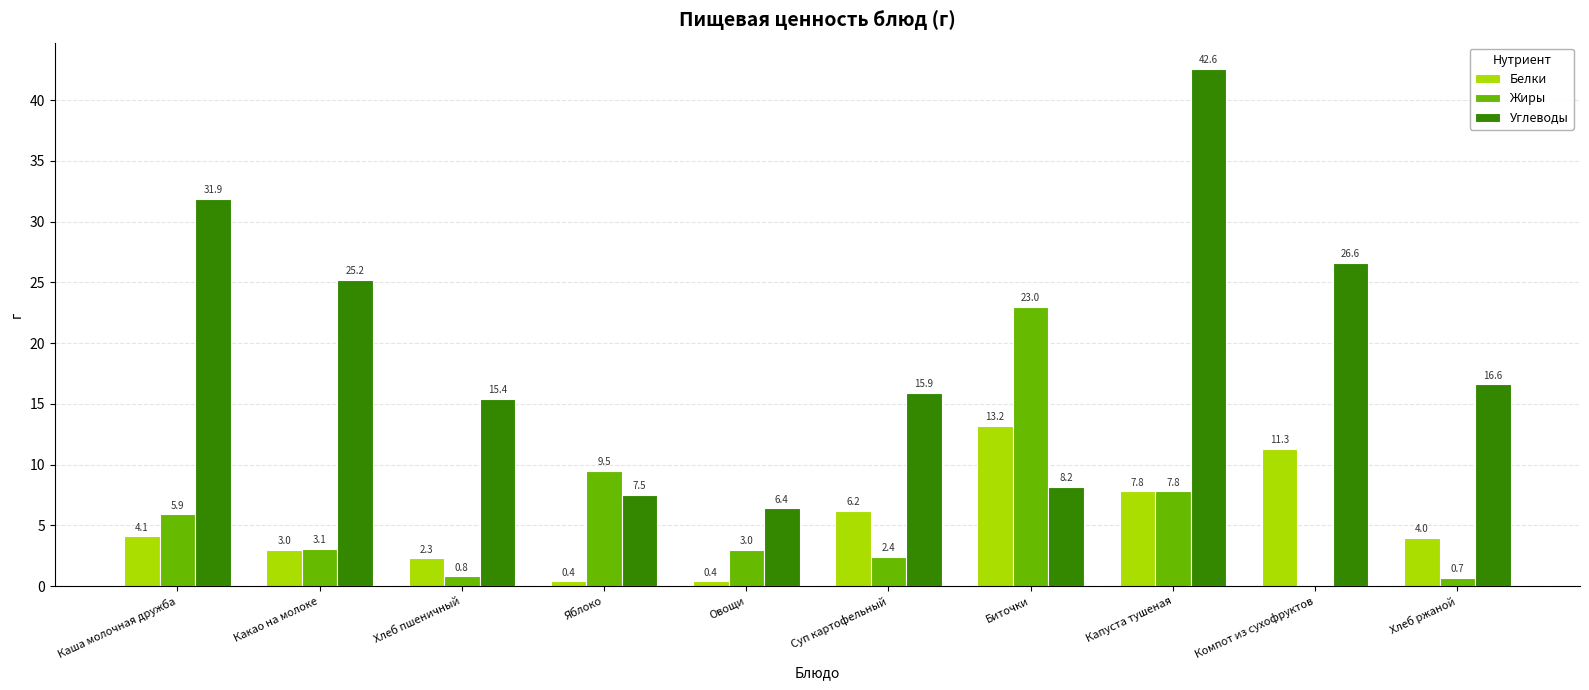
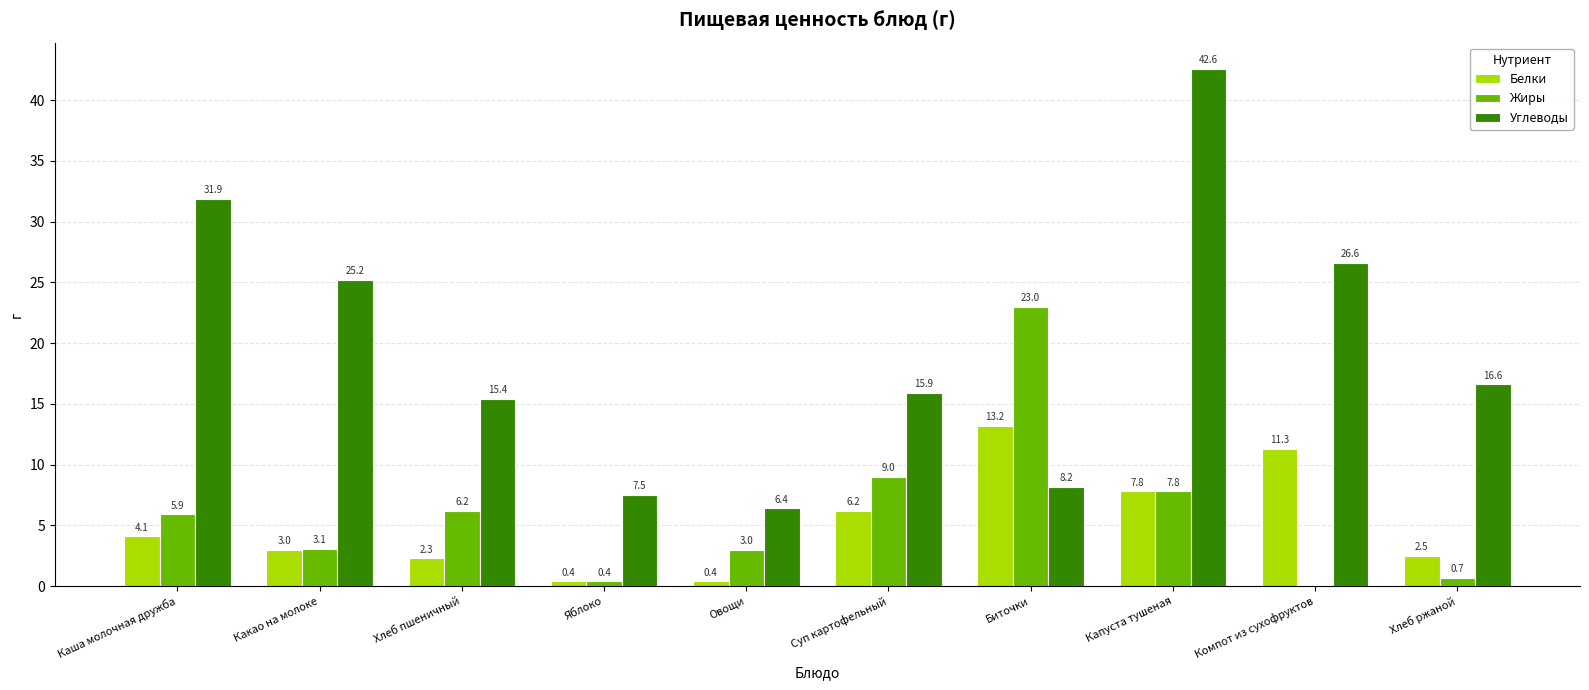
  {
    "Белки": {
      "Каша молочная дружба": 4.1,
      "Какао на молоке": 3.0,
      "Хлеб пшеничный": 2.3,
      "Яблоко": 0.4,
      "Овощи": 0.4,
      "Суп картофельный": 6.2,
      "Биточки": 13.2,
      "Капуста тушеная": 7.8,
      "Компот из сухофруктов": 11.3,
-     "Хлеб ржаной": 4.0
+     "Хлеб ржаной": 2.5
    },
    "Жиры": {
      "Каша молочная дружба": 5.9,
      "Какао на молоке": 3.1,
-     "Хлеб пшеничный": 0.8,
-     "Яблоко": 9.5,
+     "Хлеб пшеничный": 6.2,
+     "Яблоко": 0.4,
      "Овощи": 3.0,
-     "Суп картофельный": 2.4,
+     "Суп картофельный": 9.0,
      "Биточки": 23.0,
      "Капуста тушеная": 7.8,
      "Хлеб ржаной": 0.7
    },
    "Углеводы": {
      "Каша молочная дружба": 31.9,
      "Какао на молоке": 25.2,
      "Хлеб пшеничный": 15.4,
      "Яблоко": 7.5,
      "Овощи": 6.4,
      "Суп картофельный": 15.9,
      "Биточки": 8.2,
      "Капуста тушеная": 42.6,
      "Компот из сухофруктов": 26.6,
      "Хлеб ржаной": 16.6
    }
  }
